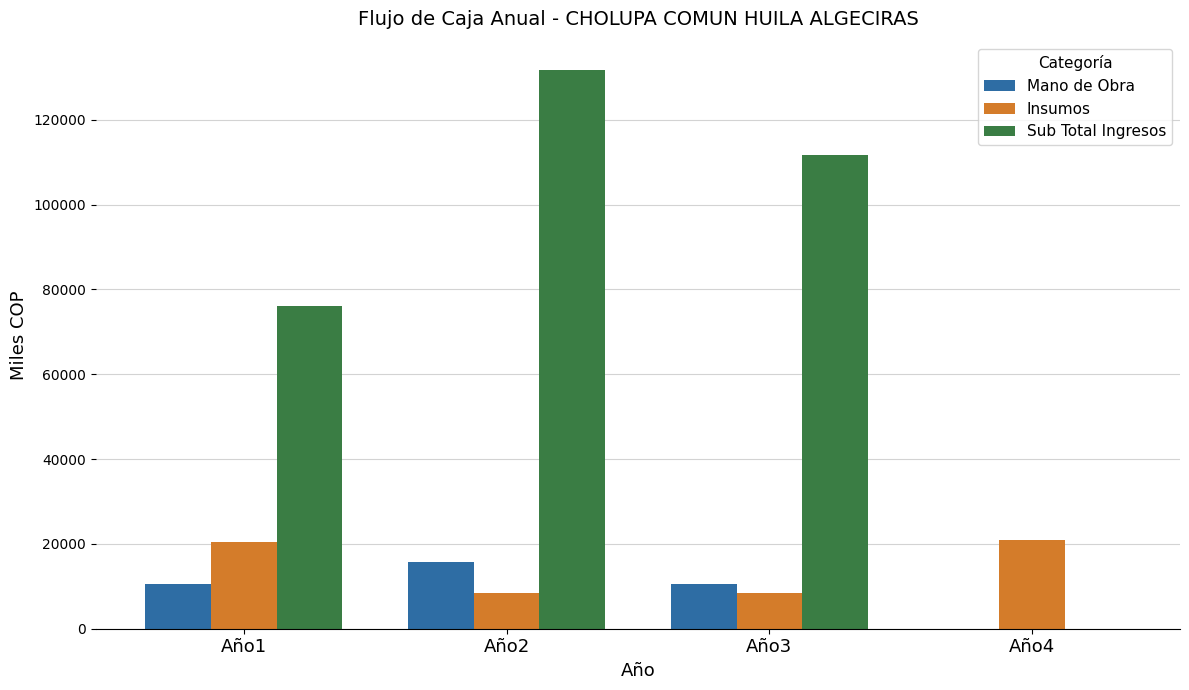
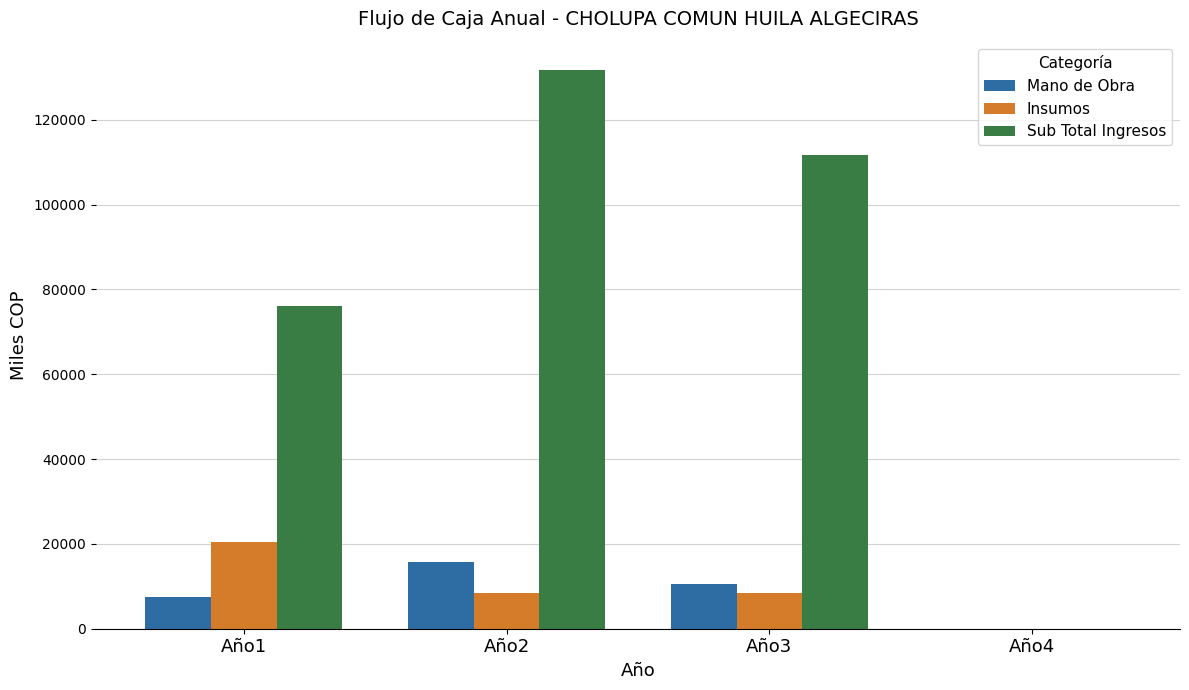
  {
    "Mano de Obra": {
-     "Año1": 11000,
+     "Año1": 7000,
      "Año2": 16000,
      "Año3": 11000,
      "Año4": 0
    },
    "Insumos": {
      "Año1": 20000,
      "Año2": 8000,
      "Año3": 8000,
-     "Año4": 21000
+     "Año4": 0
    },
    "Sub Total Ingresos": {
      "Año1": 76000,
      "Año2": 132000,
      "Año3": 112000,
      "Año4": 0
    }
  }
